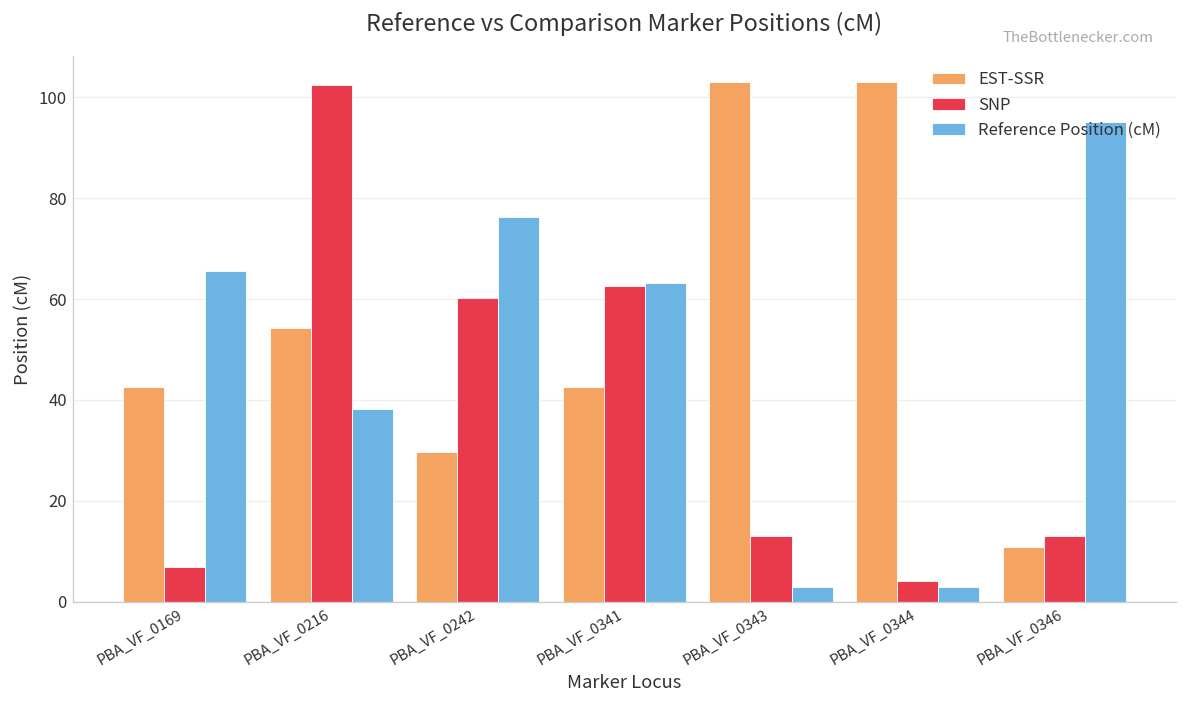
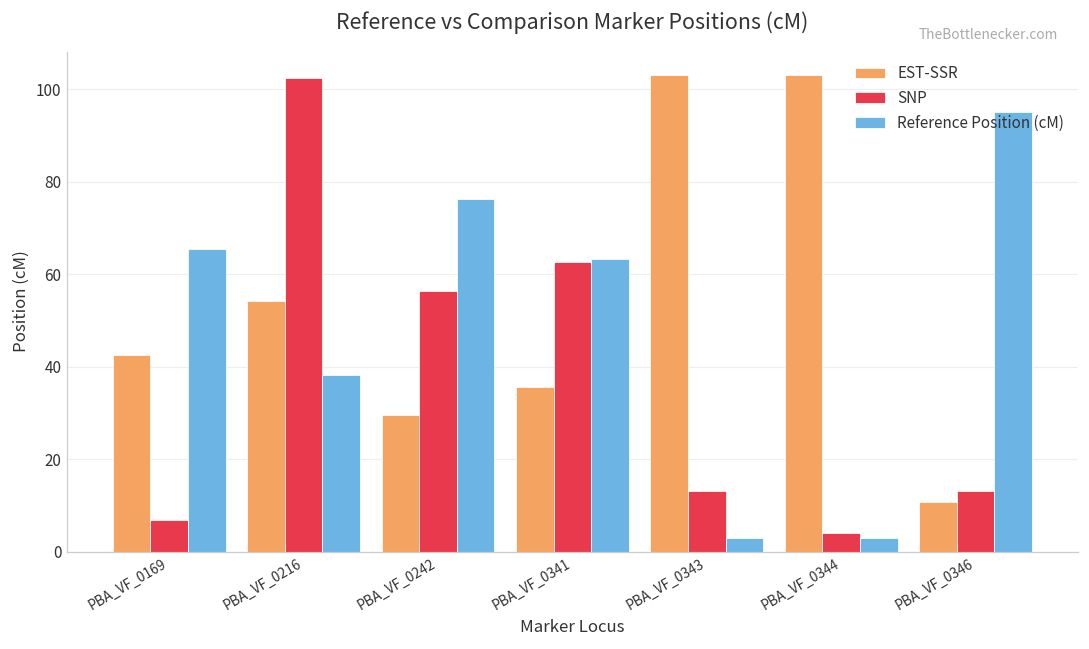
  {
    "EST-SSR": {
      "PBA_VF_0169": 43,
      "PBA_VF_0216": 54,
      "PBA_VF_0242": 30,
-     "PBA_VF_0341": 43,
+     "PBA_VF_0341": 36,
      "PBA_VF_0343": 103,
      "PBA_VF_0344": 103,
      "PBA_VF_0346": 11
    },
    "SNP": {
      "PBA_VF_0169": 7,
      "PBA_VF_0216": 102,
-     "PBA_VF_0242": 60,
+     "PBA_VF_0242": 56,
      "PBA_VF_0341": 63,
      "PBA_VF_0343": 13,
      "PBA_VF_0344": 4,
      "PBA_VF_0346": 13
    },
    "Reference Position (cM)": {
      "PBA_VF_0169": 66,
      "PBA_VF_0216": 38,
      "PBA_VF_0242": 76,
      "PBA_VF_0341": 63,
      "PBA_VF_0343": 3,
      "PBA_VF_0344": 3,
      "PBA_VF_0346": 95
    }
  }
